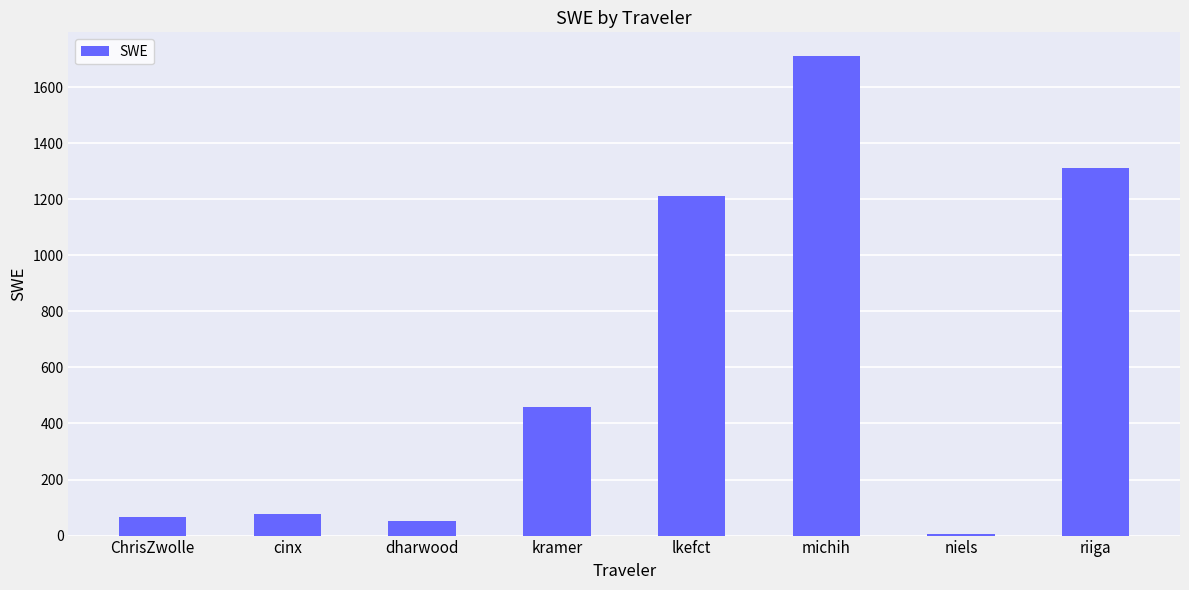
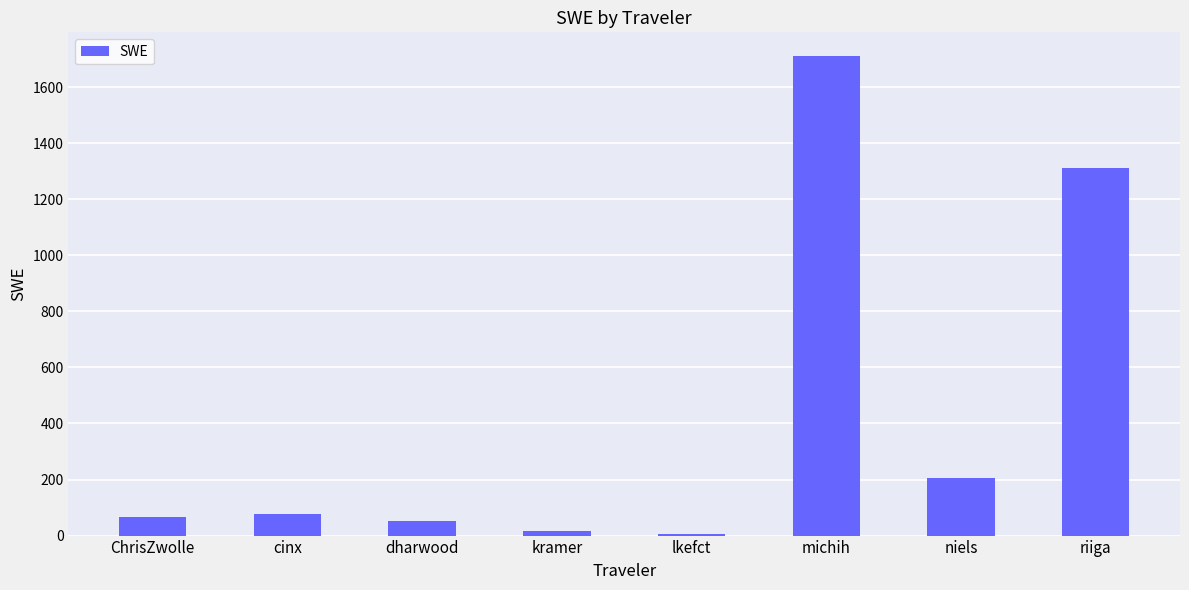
  {
    "ChrisZwolle": 70,
    "cinx": 80,
    "dharwood": 50,
-   "kramer": 460,
-   "lkefct": 1210,
+   "kramer": 20,
+   "lkefct": 10,
    "michih": 1710,
-   "niels": 0,
+   "niels": 200,
    "riiga": 1310
  }
